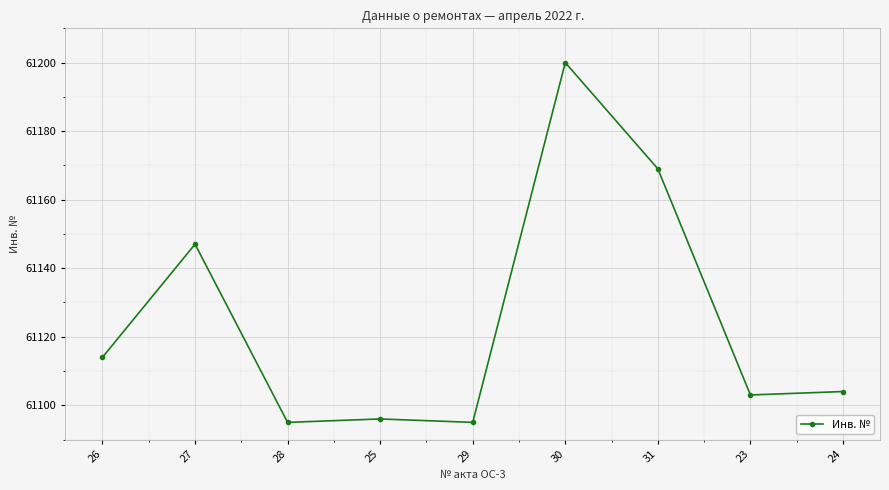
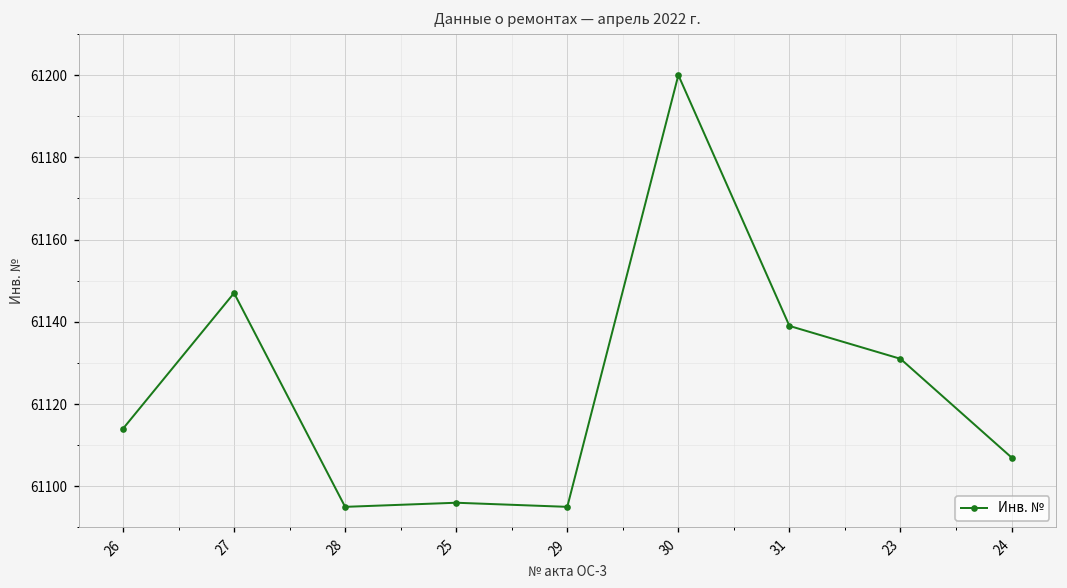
  {
    "26": 61114,
    "27": 61147,
    "28": 61095,
    "25": 61096,
    "29": 61095,
    "30": 61200,
-   "31": 61169,
-   "23": 61103,
-   "24": 61104
+   "31": 61139,
+   "23": 61131,
+   "24": 61107
  }
